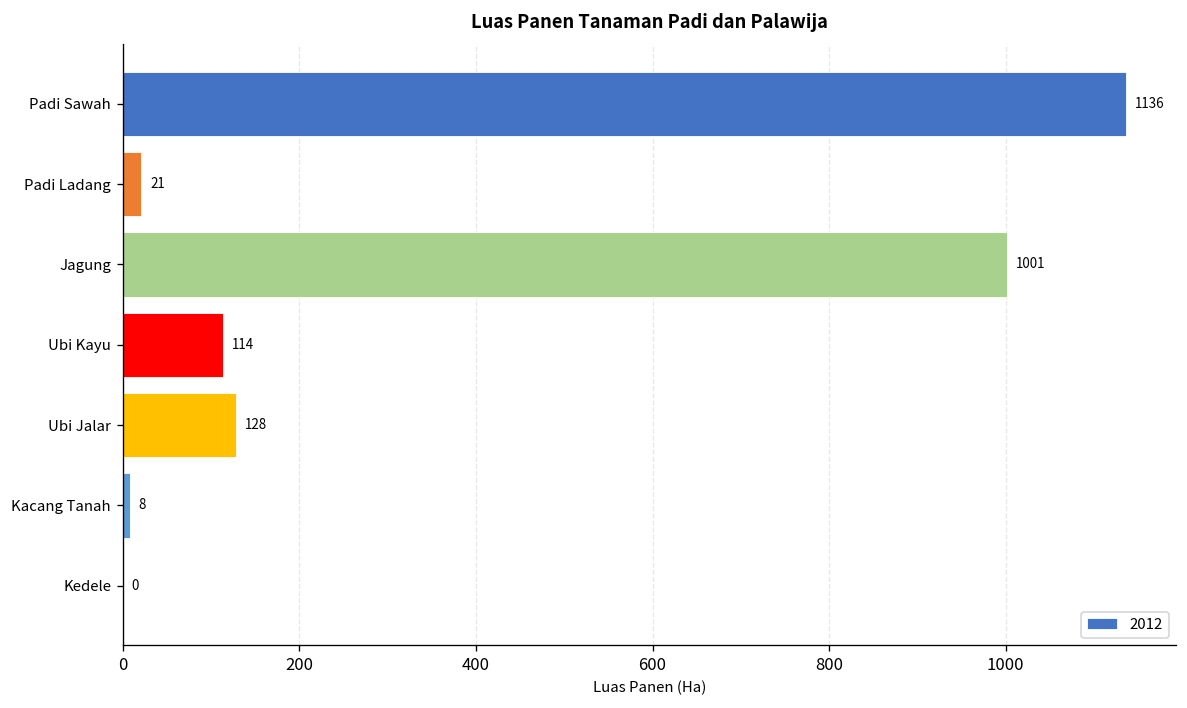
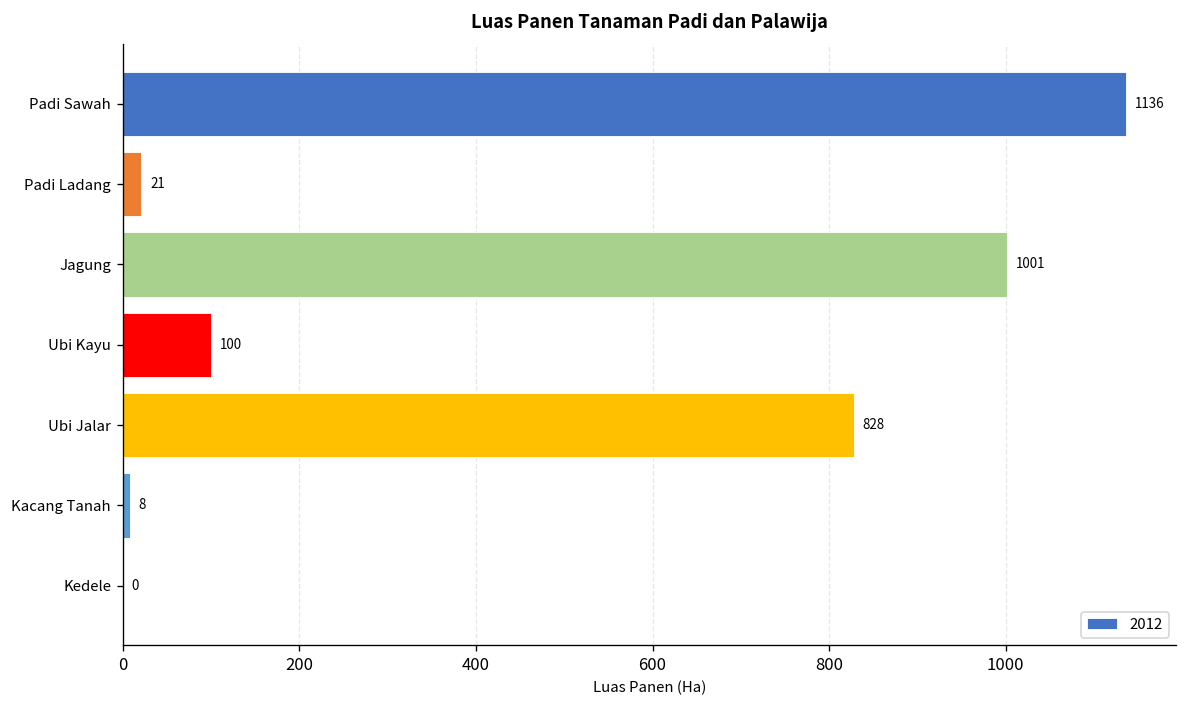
  {
    "Padi Sawah": 1136,
    "Padi Ladang": 21,
    "Jagung": 1001,
-   "Ubi Kayu": 114,
-   "Ubi Jalar": 128,
+   "Ubi Kayu": 100,
+   "Ubi Jalar": 828,
    "Kacang Tanah": 8,
    "Kedele": 0
  }
